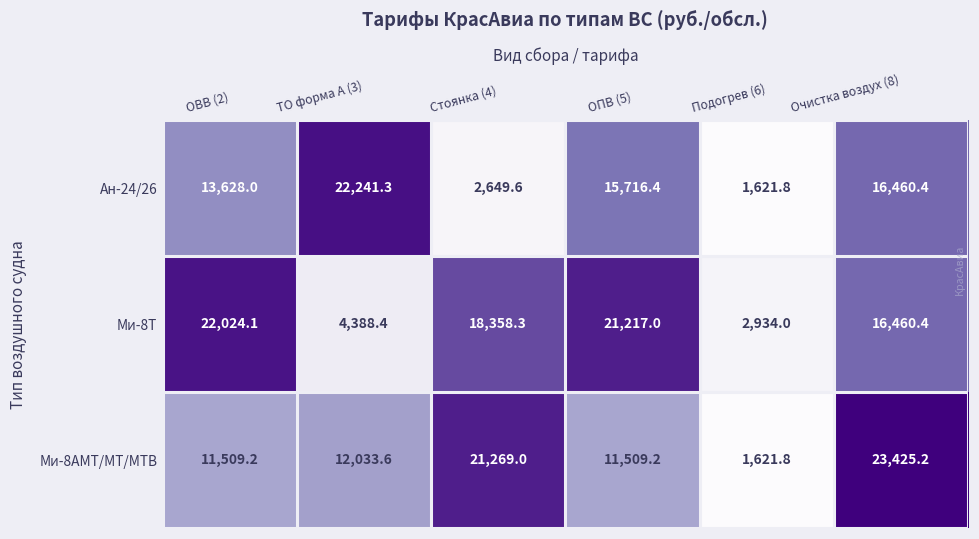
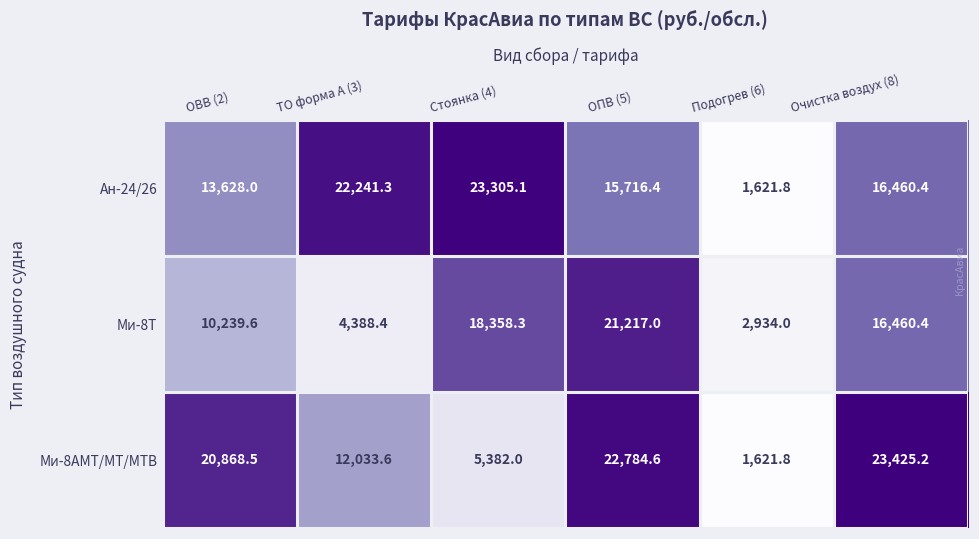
  {
    "Ан-24/26": {
      "ОВВ (2)": "13,628.0",
      "ТО форма А (3)": "22,241.3",
-     "Стоянка (4)": "2,649.6",
+     "Стоянка (4)": "23,305.1",
      "ОПВ (5)": "15,716.4",
      "Подогрев (6)": "1,621.8",
      "Очистка воздух (8)": "16,460.4"
    },
    "Ми-8Т": {
-     "ОВВ (2)": "22,024.1",
+     "ОВВ (2)": "10,239.6",
      "ТО форма А (3)": "4,388.4",
      "Стоянка (4)": "18,358.3",
      "ОПВ (5)": "21,217.0",
      "Подогрев (6)": "2,934.0",
      "Очистка воздух (8)": "16,460.4"
    },
    "Ми-8АМТ/МТ/МТВ": {
-     "ОВВ (2)": "11,509.2",
+     "ОВВ (2)": "20,868.5",
      "ТО форма А (3)": "12,033.6",
-     "Стоянка (4)": "21,269.0",
-     "ОПВ (5)": "11,509.2",
+     "Стоянка (4)": "5,382.0",
+     "ОПВ (5)": "22,784.6",
      "Подогрев (6)": "1,621.8",
      "Очистка воздух (8)": "23,425.2"
    }
  }
